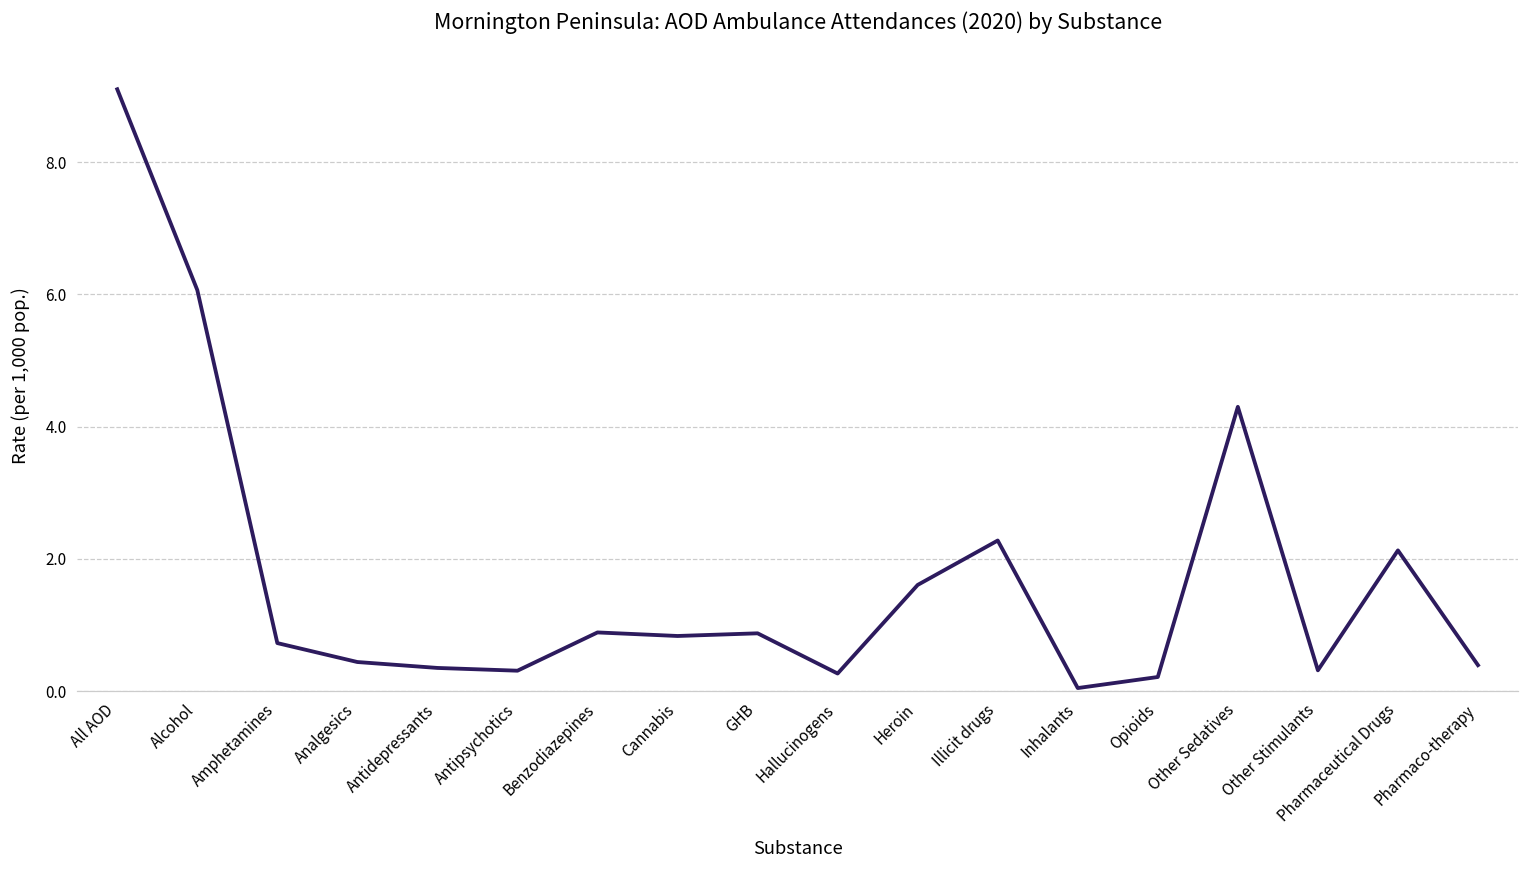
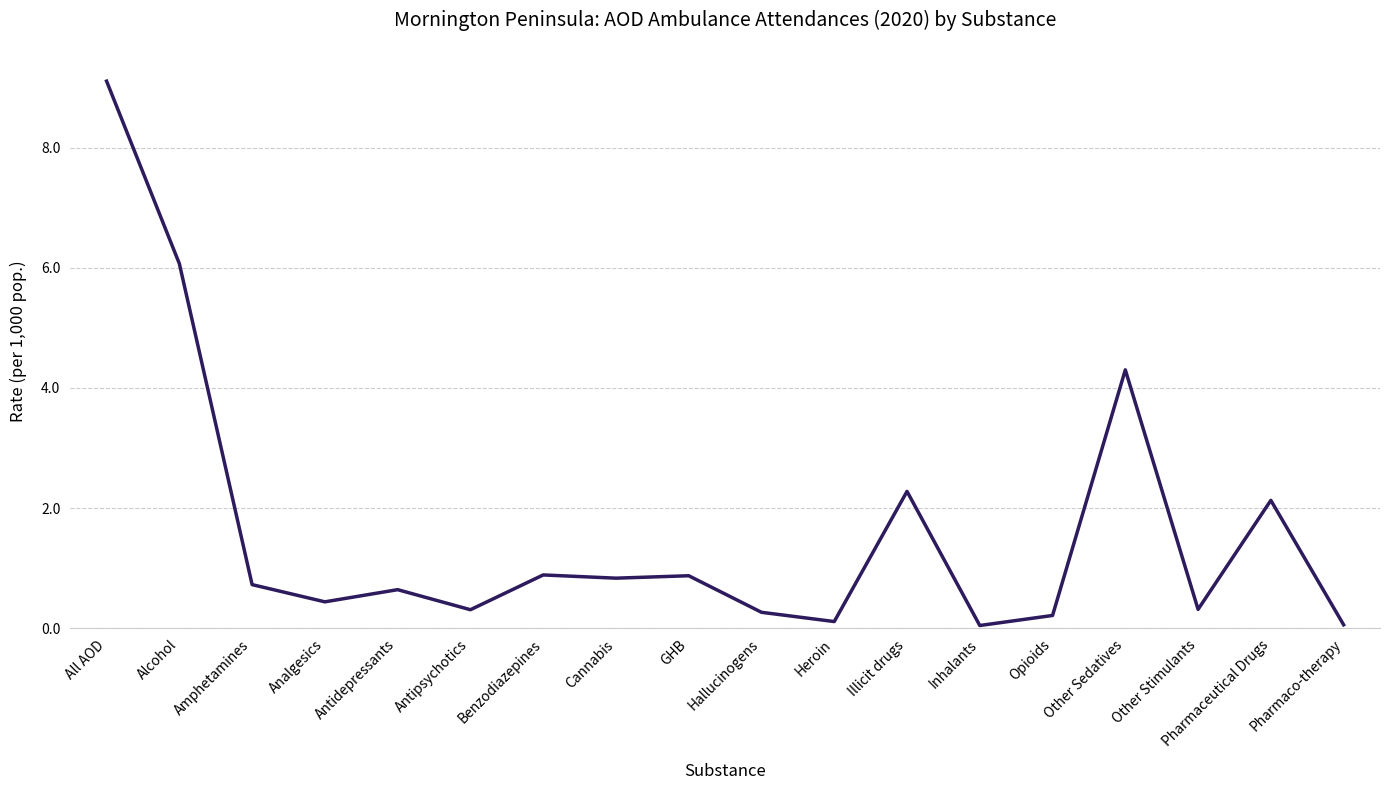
  {
    "All AOD": 9.1,
    "Alcohol": 6.1,
    "Amphetamines": 0.7,
    "Analgesics": 0.4,
-   "Antidepressants": 0.4,
+   "Antidepressants": 0.6,
    "Antipsychotics": 0.3,
    "Benzodiazepines": 0.9,
    "Cannabis": 0.8,
    "GHB": 0.9,
    "Hallucinogens": 0.3,
-   "Heroin": 1.6,
+   "Heroin": 0.1,
    "Illicit drugs": 2.3,
    "Inhalants": 0.0,
    "Opioids": 0.2,
    "Other Sedatives": 4.3,
    "Other Stimulants": 0.3,
    "Pharmaceutical Drugs": 2.1,
-   "Pharmaco-therapy": 0.4
+   "Pharmaco-therapy": 0.1
  }
